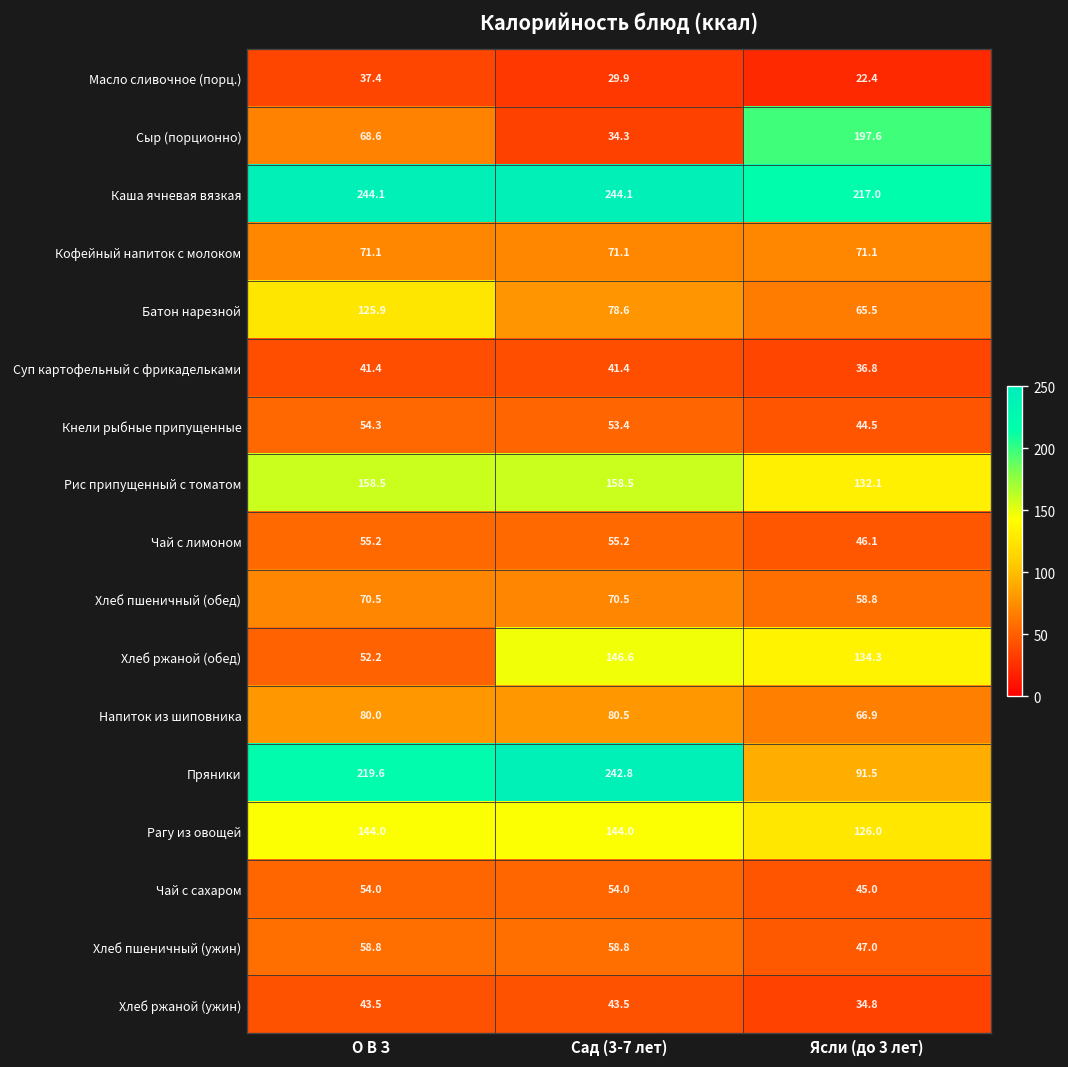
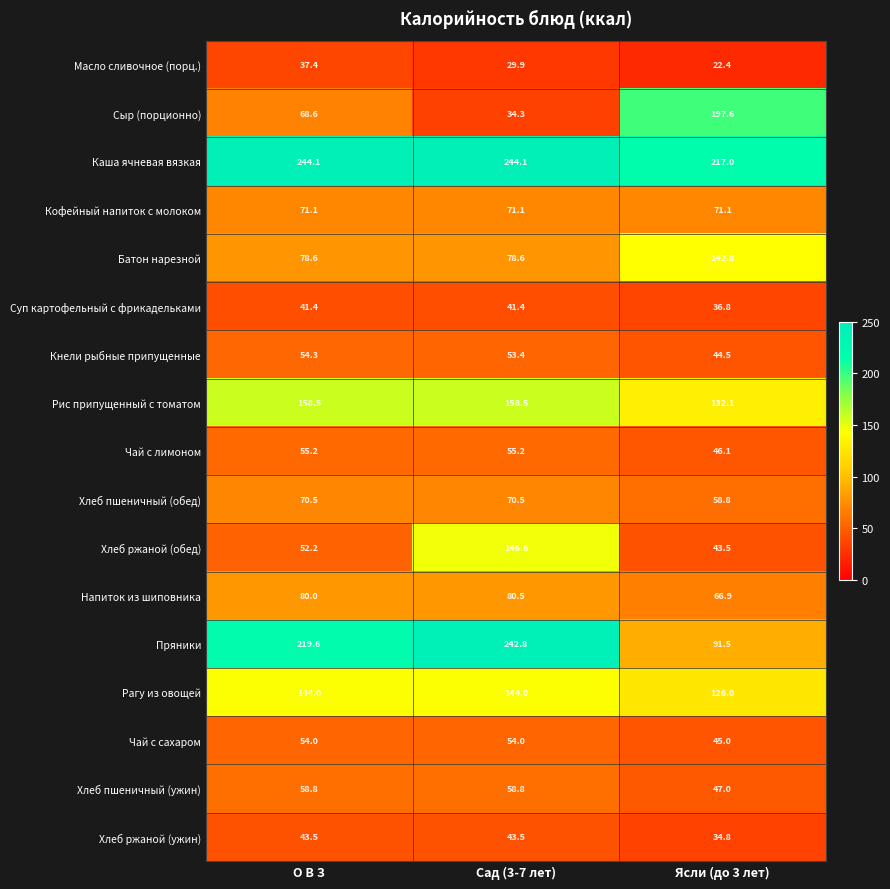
  {
    "Масло сливочное (порц.)": {
      "О В З": 37.4,
      "Сад (3-7 лет)": 29.9,
      "Ясли (до 3 лет)": 22.4
    },
    "Сыр (порционно)": {
      "О В З": 68.6,
      "Сад (3-7 лет)": 34.3,
      "Ясли (до 3 лет)": 197.6
    },
    "Каша ячневая вязкая": {
      "О В З": 244.1,
      "Сад (3-7 лет)": 244.1,
      "Ясли (до 3 лет)": 217.0
    },
    "Кофейный напиток с молоком": {
      "О В З": 71.1,
      "Сад (3-7 лет)": 71.1,
      "Ясли (до 3 лет)": 71.1
    },
    "Батон нарезной": {
-     "О В З": 125.9,
+     "О В З": 78.6,
      "Сад (3-7 лет)": 78.6,
-     "Ясли (до 3 лет)": 65.5
+     "Ясли (до 3 лет)": 142.8
    },
    "Суп картофельный с фрикадельками": {
      "О В З": 41.4,
      "Сад (3-7 лет)": 41.4,
      "Ясли (до 3 лет)": 36.8
    },
    "Кнели рыбные припущенные": {
      "О В З": 54.3,
      "Сад (3-7 лет)": 53.4,
      "Ясли (до 3 лет)": 44.5
    },
    "Рис припущенный с томатом": {
      "О В З": 158.5,
      "Сад (3-7 лет)": 158.5,
      "Ясли (до 3 лет)": 132.1
    },
    "Чай с лимоном": {
      "О В З": 55.2,
      "Сад (3-7 лет)": 55.2,
      "Ясли (до 3 лет)": 46.1
    },
    "Хлеб пшеничный (обед)": {
      "О В З": 70.5,
      "Сад (3-7 лет)": 70.5,
      "Ясли (до 3 лет)": 58.8
    },
    "Хлеб ржаной (обед)": {
      "О В З": 52.2,
      "Сад (3-7 лет)": 146.6,
-     "Ясли (до 3 лет)": 134.3
+     "Ясли (до 3 лет)": 43.5
    },
    "Напиток из шиповника": {
      "О В З": 80.0,
      "Сад (3-7 лет)": 80.5,
      "Ясли (до 3 лет)": 66.9
    },
    "Пряники": {
      "О В З": 219.6,
      "Сад (3-7 лет)": 242.8,
      "Ясли (до 3 лет)": 91.5
    },
    "Рагу из овощей": {
      "О В З": 144.0,
      "Сад (3-7 лет)": 144.0,
      "Ясли (до 3 лет)": 126.0
    },
    "Чай с сахаром": {
      "О В З": 54.0,
      "Сад (3-7 лет)": 54.0,
      "Ясли (до 3 лет)": 45.0
    },
    "Хлеб пшеничный (ужин)": {
      "О В З": 58.8,
      "Сад (3-7 лет)": 58.8,
      "Ясли (до 3 лет)": 47.0
    },
    "Хлеб ржаной (ужин)": {
      "О В З": 43.5,
      "Сад (3-7 лет)": 43.5,
      "Ясли (до 3 лет)": 34.8
    }
  }
